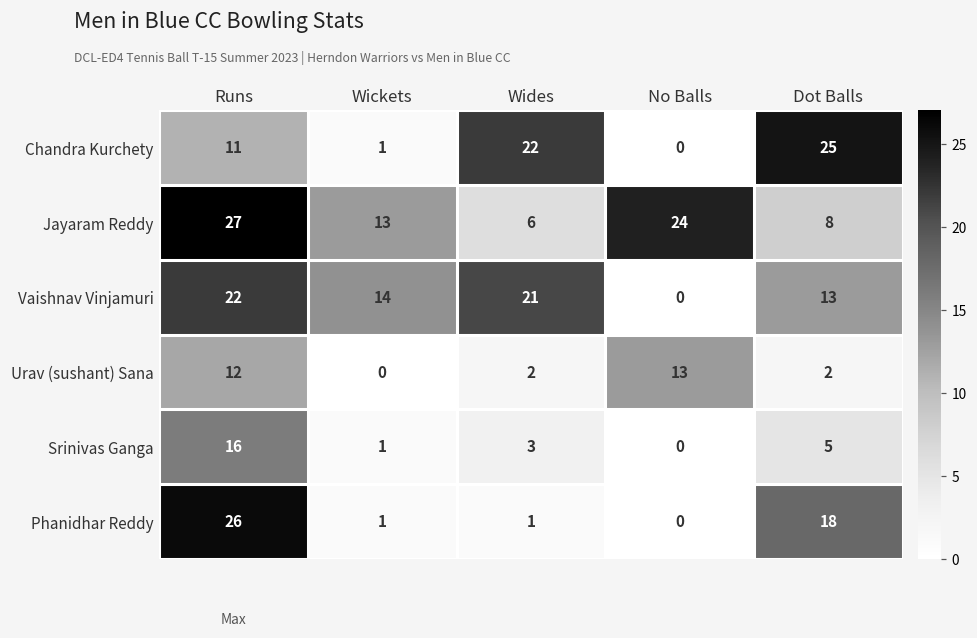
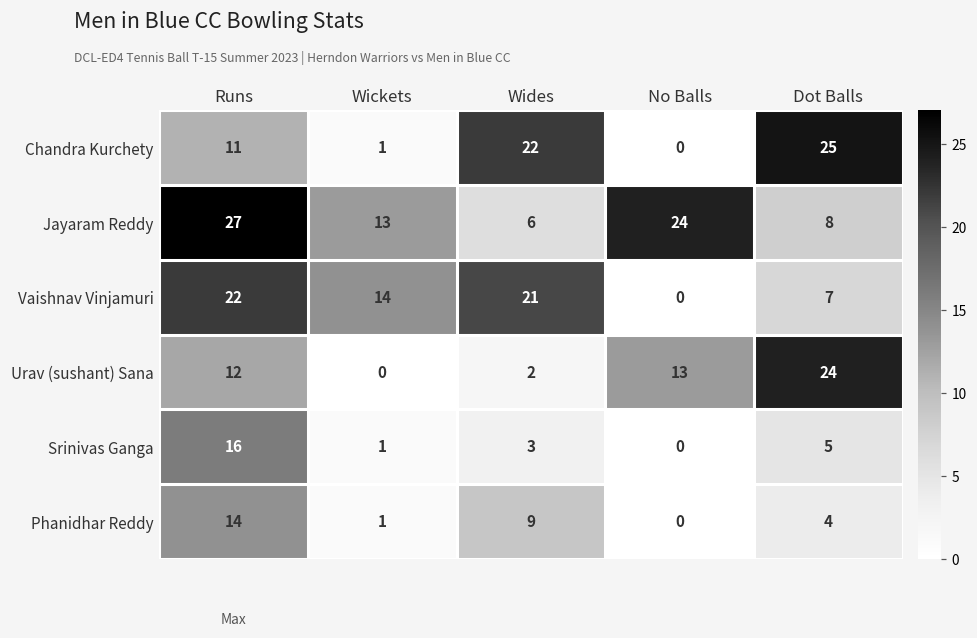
  {
    "Chandra Kurchety": {
      "Runs": 11,
      "Wickets": 1,
      "Wides": 22,
      "No Balls": 0,
      "Dot Balls": 25
    },
    "Jayaram Reddy": {
      "Runs": 27,
      "Wickets": 13,
      "Wides": 6,
      "No Balls": 24,
      "Dot Balls": 8
    },
    "Vaishnav Vinjamuri": {
      "Runs": 22,
      "Wickets": 14,
      "Wides": 21,
      "No Balls": 0,
-     "Dot Balls": 13
+     "Dot Balls": 7
    },
    "Urav (sushant) Sana": {
      "Runs": 12,
      "Wickets": 0,
      "Wides": 2,
      "No Balls": 13,
-     "Dot Balls": 2
+     "Dot Balls": 24
    },
    "Srinivas Ganga": {
      "Runs": 16,
      "Wickets": 1,
      "Wides": 3,
      "No Balls": 0,
      "Dot Balls": 5
    },
    "Phanidhar Reddy": {
-     "Runs": 26,
+     "Runs": 14,
      "Wickets": 1,
-     "Wides": 1,
+     "Wides": 9,
      "No Balls": 0,
-     "Dot Balls": 18
+     "Dot Balls": 4
    }
  }
